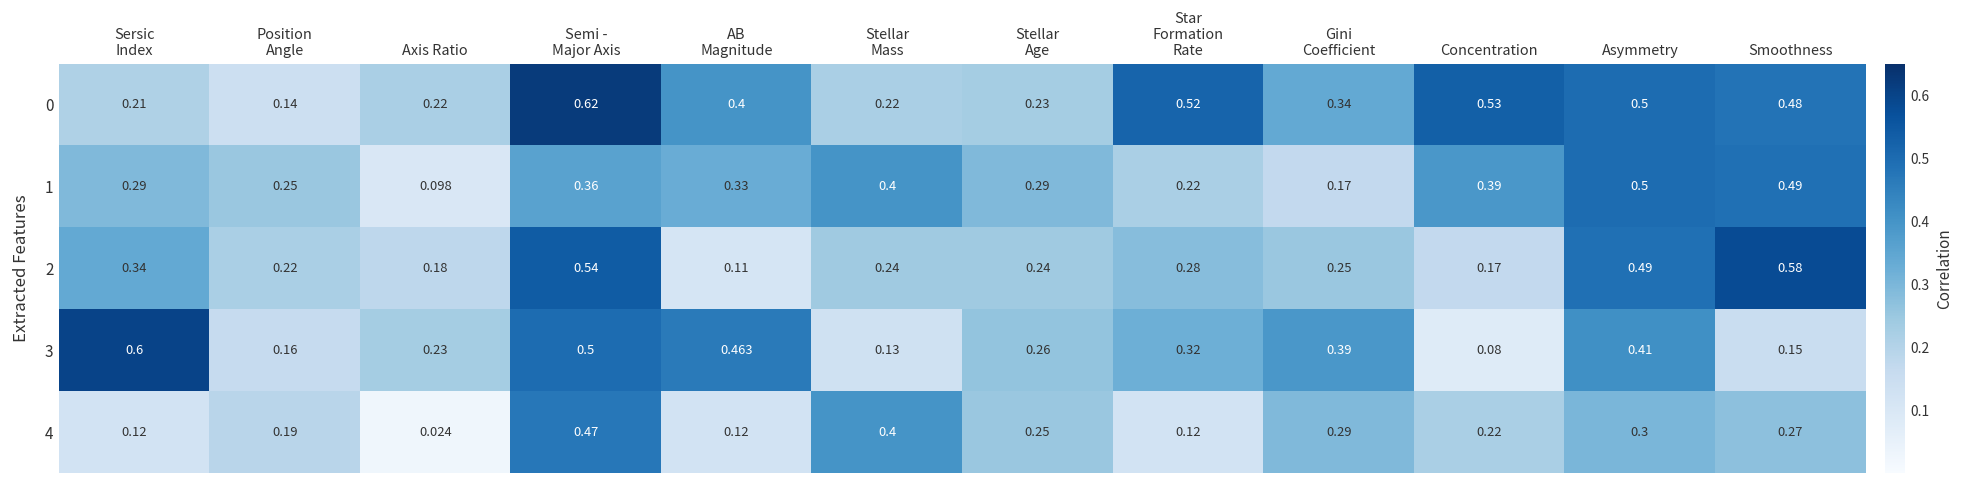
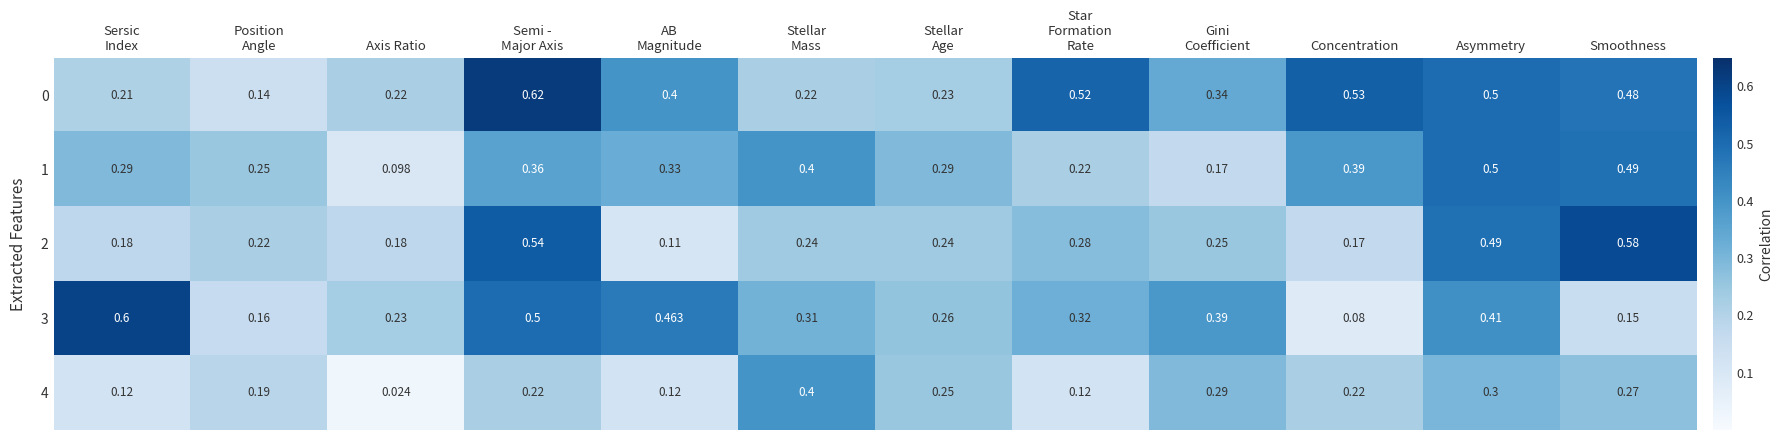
  {
    "0": {
      "Sersic Index": 0.21,
      "Position Angle": 0.14,
      "Axis Ratio": 0.22,
      "Semi - Major Axis": 0.62,
      "AB Magnitude": 0.4,
      "Stellar Mass": 0.22,
      "Stellar Age": 0.23,
      "Star Formation Rate": 0.52,
      "Gini Coefficient": 0.34,
      "Concentration": 0.53,
      "Asymmetry": 0.5,
      "Smoothness": 0.48
    },
    "1": {
      "Sersic Index": 0.29,
      "Position Angle": 0.25,
      "Axis Ratio": 0.098,
      "Semi - Major Axis": 0.36,
      "AB Magnitude": 0.33,
      "Stellar Mass": 0.4,
      "Stellar Age": 0.29,
      "Star Formation Rate": 0.22,
      "Gini Coefficient": 0.17,
      "Concentration": 0.39,
      "Asymmetry": 0.5,
      "Smoothness": 0.49
    },
    "2": {
-     "Sersic Index": 0.34,
+     "Sersic Index": 0.18,
      "Position Angle": 0.22,
      "Axis Ratio": 0.18,
      "Semi - Major Axis": 0.54,
      "AB Magnitude": 0.11,
      "Stellar Mass": 0.24,
      "Stellar Age": 0.24,
      "Star Formation Rate": 0.28,
      "Gini Coefficient": 0.25,
      "Concentration": 0.17,
      "Asymmetry": 0.49,
      "Smoothness": 0.58
    },
    "3": {
      "Sersic Index": 0.6,
      "Position Angle": 0.16,
      "Axis Ratio": 0.23,
      "Semi - Major Axis": 0.5,
      "AB Magnitude": 0.463,
-     "Stellar Mass": 0.13,
+     "Stellar Mass": 0.31,
      "Stellar Age": 0.26,
      "Star Formation Rate": 0.32,
      "Gini Coefficient": 0.39,
      "Concentration": 0.08,
      "Asymmetry": 0.41,
      "Smoothness": 0.15
    },
    "4": {
      "Sersic Index": 0.12,
      "Position Angle": 0.19,
      "Axis Ratio": 0.024,
-     "Semi - Major Axis": 0.47,
+     "Semi - Major Axis": 0.22,
      "AB Magnitude": 0.12,
      "Stellar Mass": 0.4,
      "Stellar Age": 0.25,
      "Star Formation Rate": 0.12,
      "Gini Coefficient": 0.29,
      "Concentration": 0.22,
      "Asymmetry": 0.3,
      "Smoothness": 0.27
    }
  }
